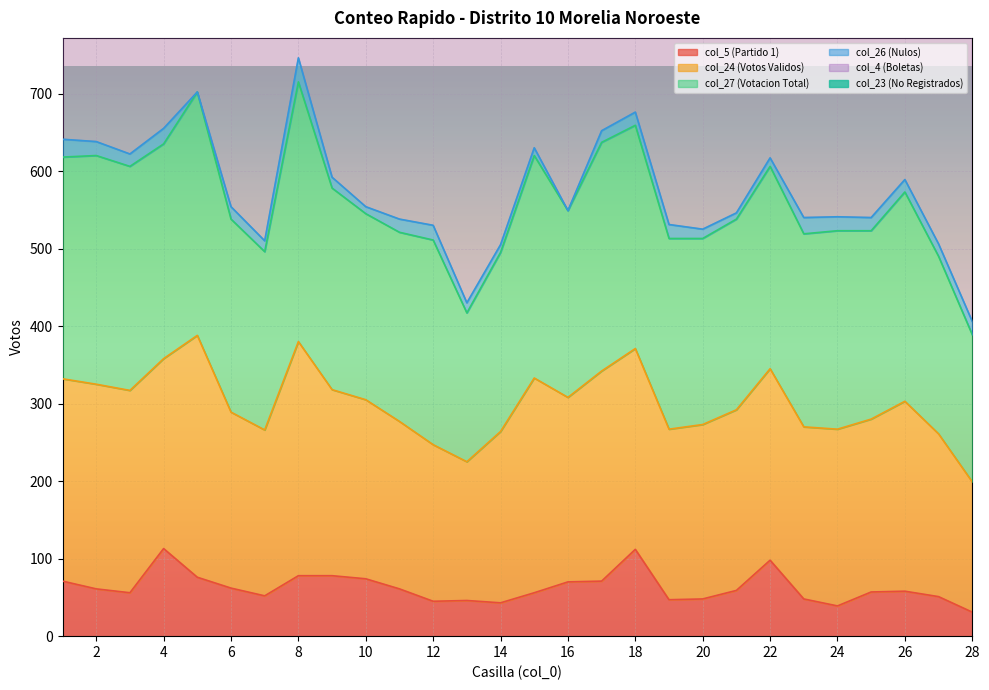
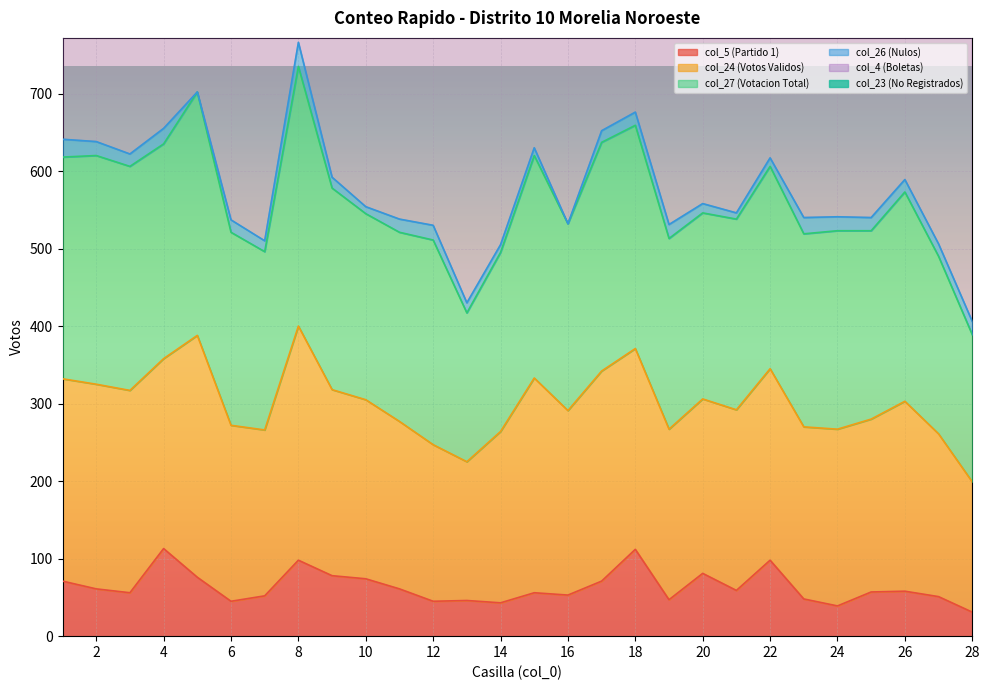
  {
    "col_5 (Partido 1)": {
      "2": 60,
      "4": 110,
-     "6": 60,
-     "8": 80,
+     "6": 50,
+     "8": 100,
      "10": 70,
      "12": 50,
      "14": 40,
-     "16": 70,
+     "16": 50,
      "18": 110,
-     "20": 50,
+     "20": 80,
      "22": 100,
      "24": 40,
      "26": 60,
      "28": 30
    },
    "col_24 (Votos Validos)": {
      "2": 260,
      "4": 250,
      "6": 230,
      "8": 300,
      "10": 230,
      "12": 200,
      "14": 220,
      "16": 240,
      "18": 260,
      "20": 230,
      "22": 250,
      "24": 230,
      "26": 250,
      "28": 170
    },
    "col_26 (Nulos)": {
      "2": 20,
      "4": 20,
      "6": 20,
      "8": 30,
      "10": 10,
      "12": 20,
      "14": 10,
      "18": 20,
      "20": 10,
      "22": 10,
      "24": 20,
      "26": 20,
      "28": 20
    }
  }
